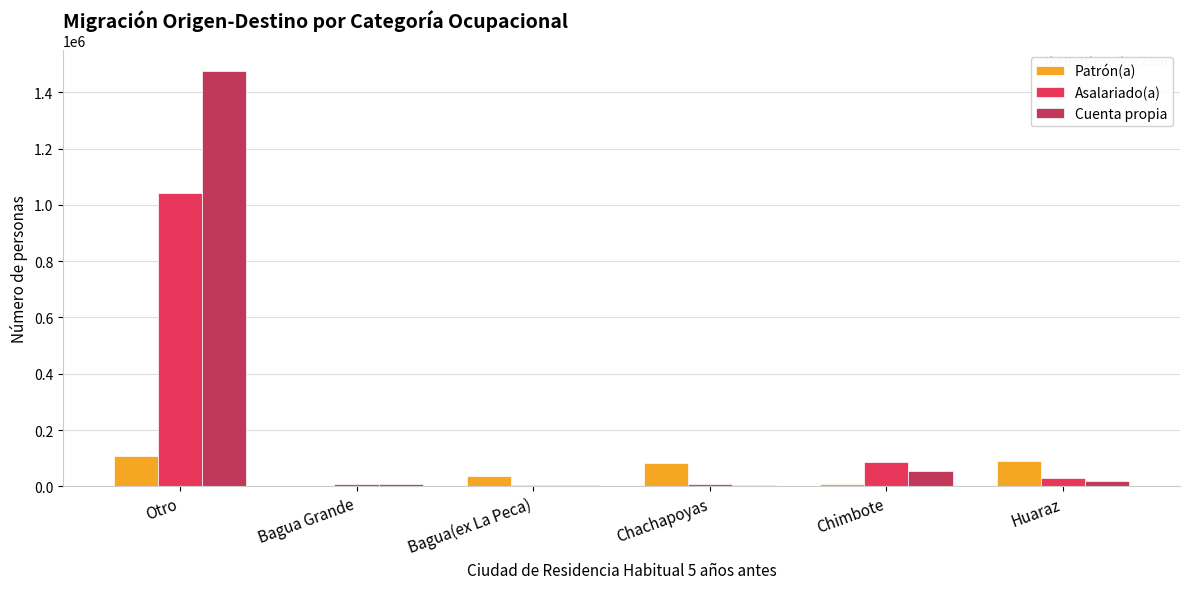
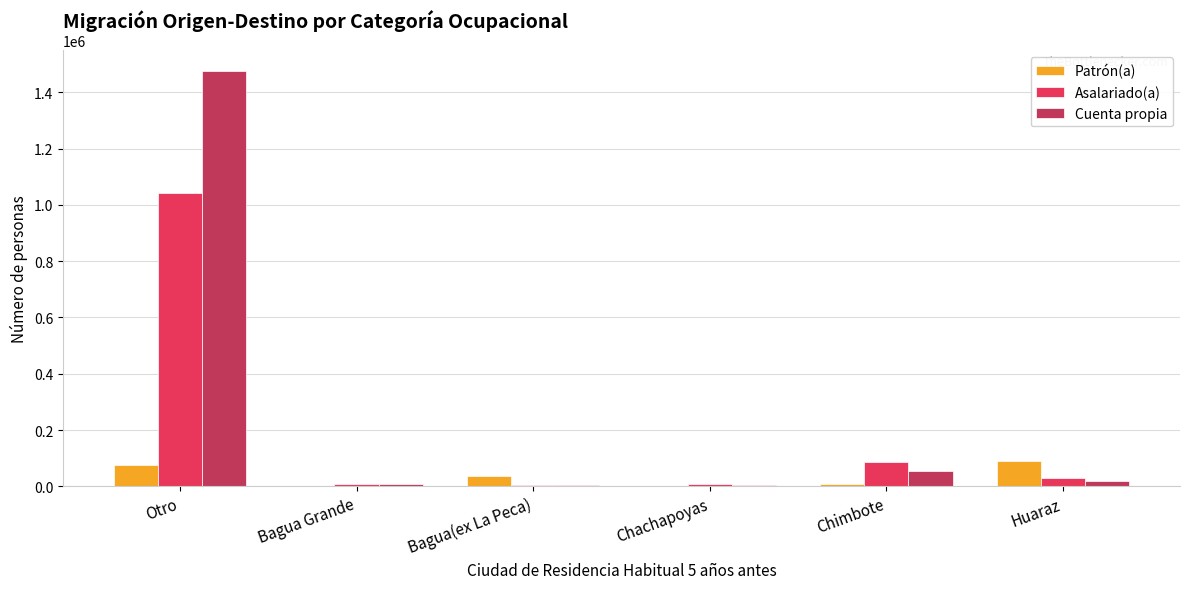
  {
    "Patrón(a)": {
-     "Otro": 110000,
+     "Otro": 70000,
      "Bagua(ex La Peca)": 40000,
-     "Chachapoyas": 80000,
+     "Chachapoyas": 0,
      "Huaraz": 90000
    }
  }
